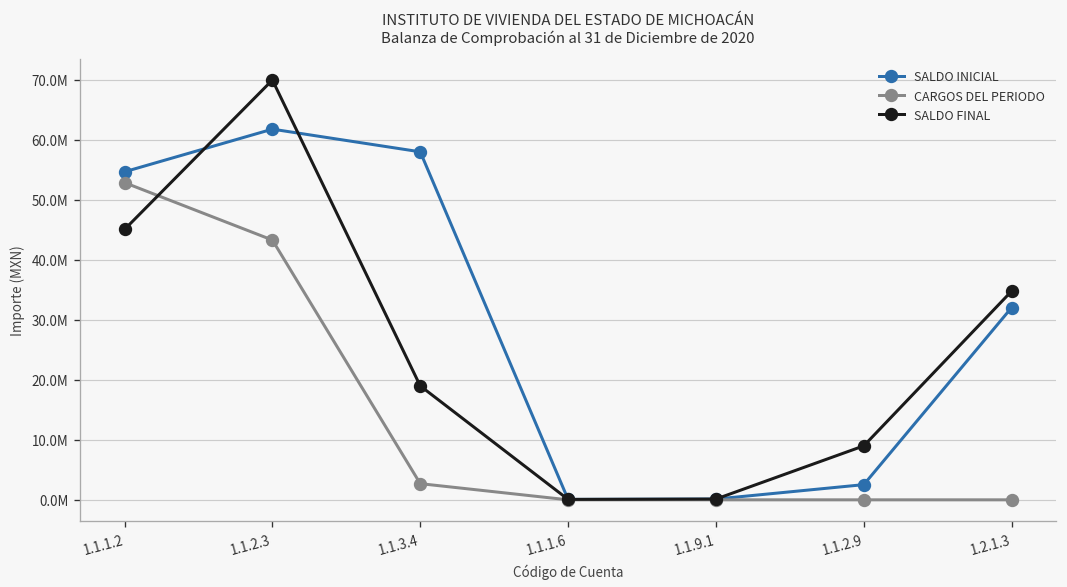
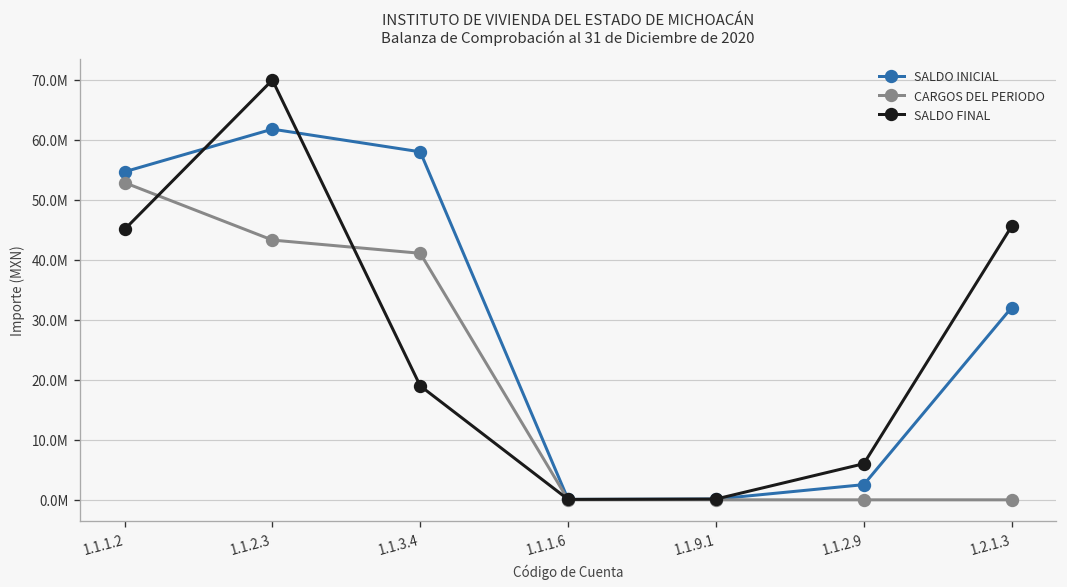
  {
    "SALDO INICIAL": {
      "1.1.1.2": 55000000,
      "1.1.2.3": 62000000,
      "1.1.3.4": 58000000,
      "1.1.2.9": 3000000,
      "1.2.1.3": 32000000
    },
    "CARGOS DEL PERIODO": {
      "1.1.1.2": 53000000,
      "1.1.2.3": 43000000,
-     "1.1.3.4": 3000000,
+     "1.1.3.4": 41000000,
      "1.1.2.9": 0,
      "1.2.1.3": 0
    },
    "SALDO FINAL": {
      "1.1.1.2": 45000000,
      "1.1.2.3": 70000000,
      "1.1.3.4": 19000000,
-     "1.1.2.9": 9000000,
-     "1.2.1.3": 35000000
+     "1.1.2.9": 6000000,
+     "1.2.1.3": 46000000
    }
  }
